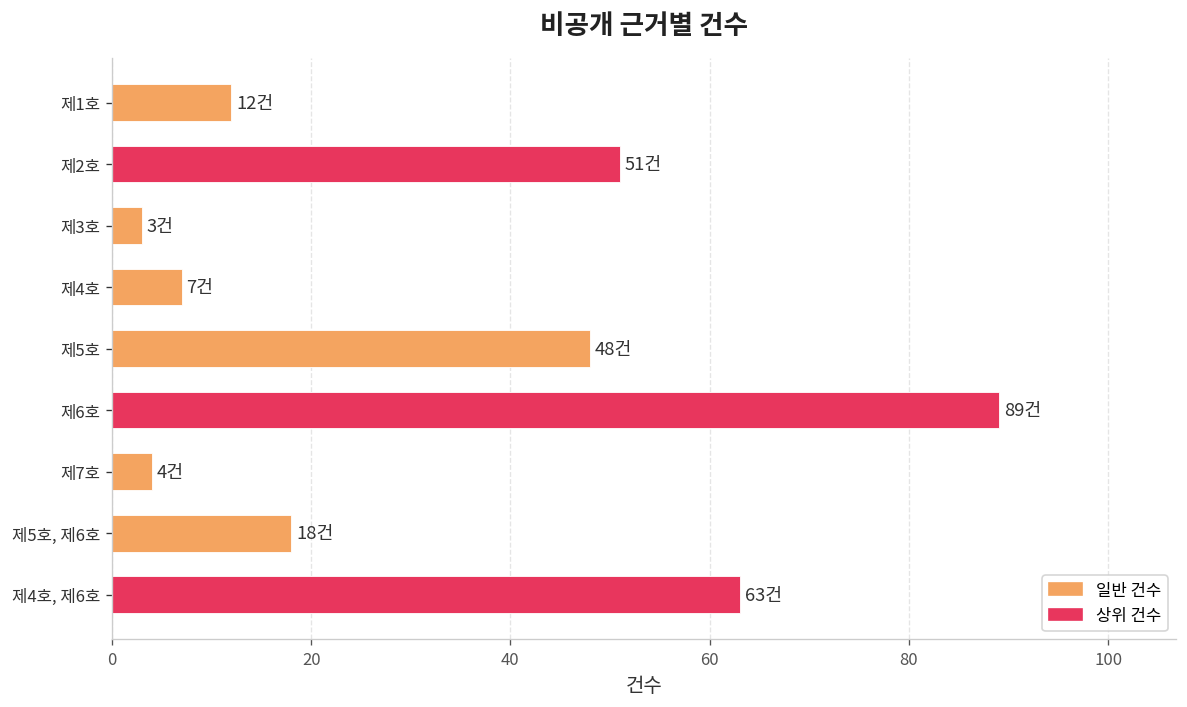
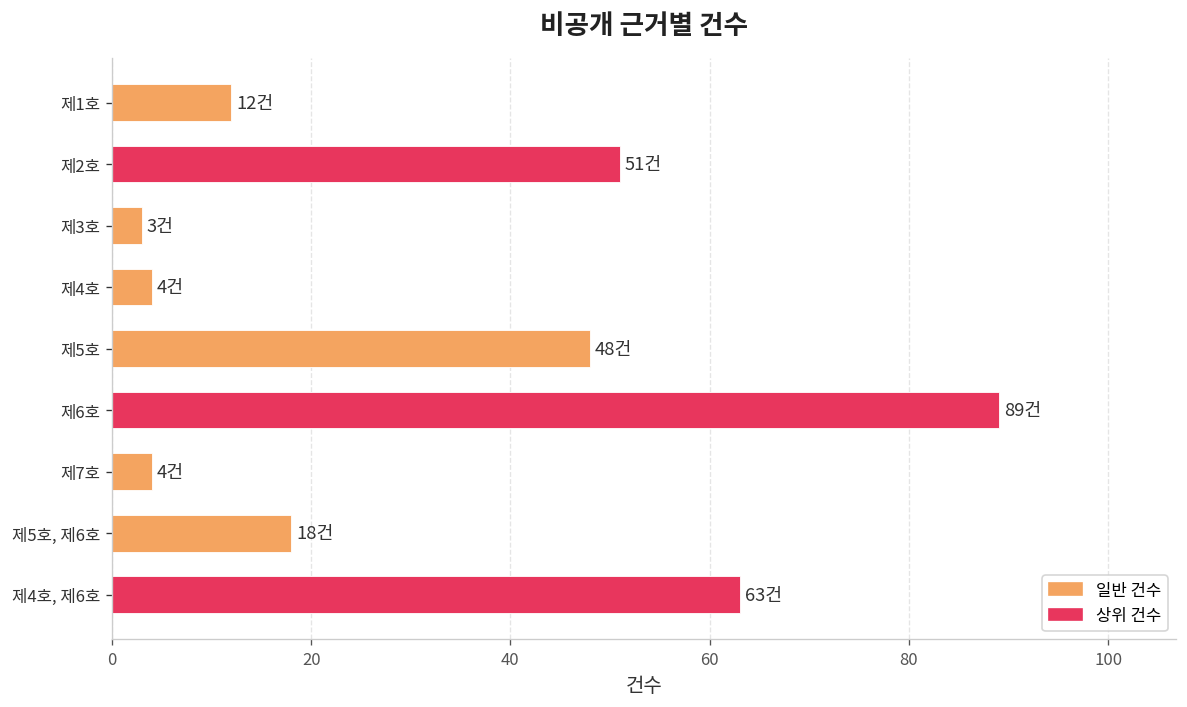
  {
    "제1호": "12건",
    "제2호": "51건",
    "제3호": "3건",
-   "제4호": "7건",
+   "제4호": "4건",
    "제5호": "48건",
    "제6호": "89건",
    "제7호": "4건",
    "제5호, 제6호": "18건",
    "제4호, 제6호": "63건"
  }
